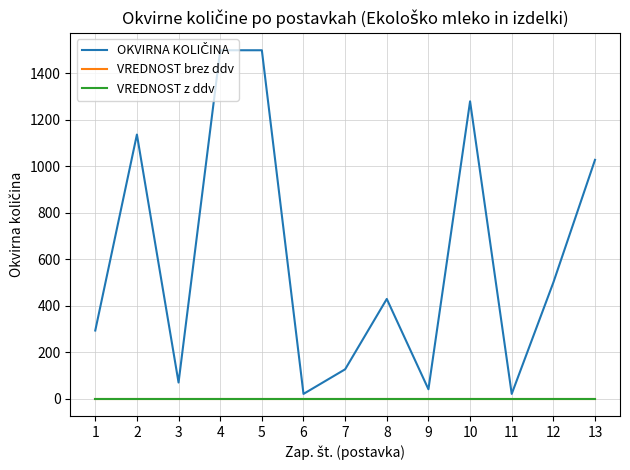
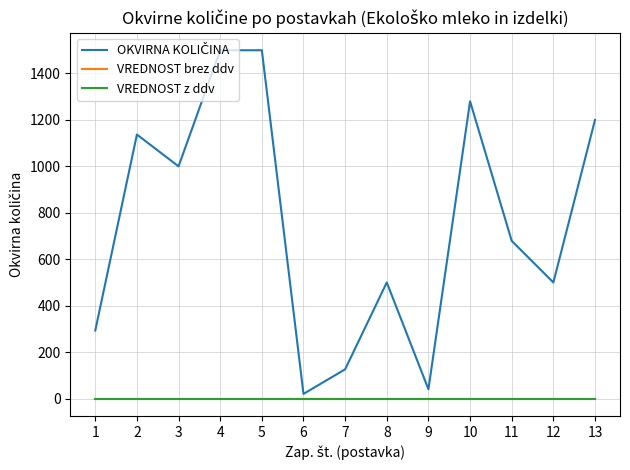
  {
    "OKVIRNA KOLIČINA": {
      "1": 290,
      "2": 1140,
-     "3": 70,
+     "3": 1000,
      "5": 1500,
      "6": 20,
      "7": 130,
-     "8": 430,
+     "8": 500,
      "9": 40,
      "10": 1280,
-     "11": 20,
+     "11": 680,
      "12": 500,
-     "13": 1030
+     "13": 1200
    },
    "VREDNOST z ddv": {
      "1": 0,
      "2": 0,
      "3": 0,
      "4": 0,
      "5": 0,
      "6": 0,
      "7": 0,
      "8": 0,
      "9": 0,
      "10": 0,
      "11": 0,
      "12": 0,
      "13": 0
    }
  }
